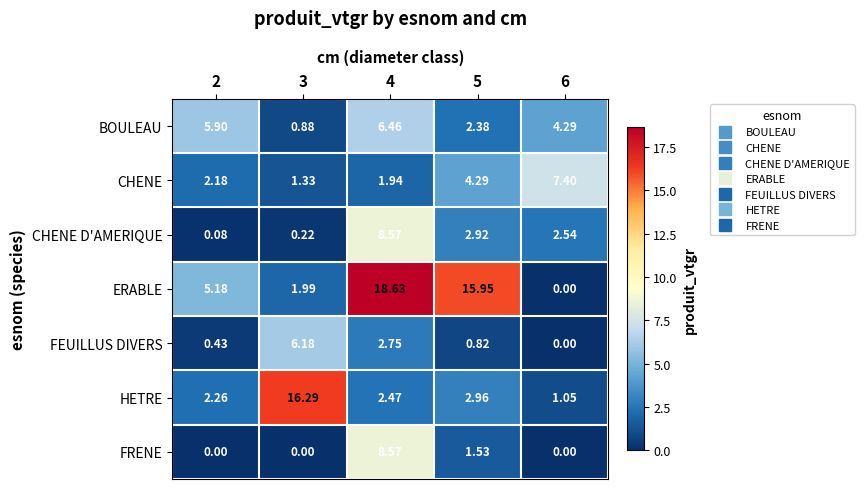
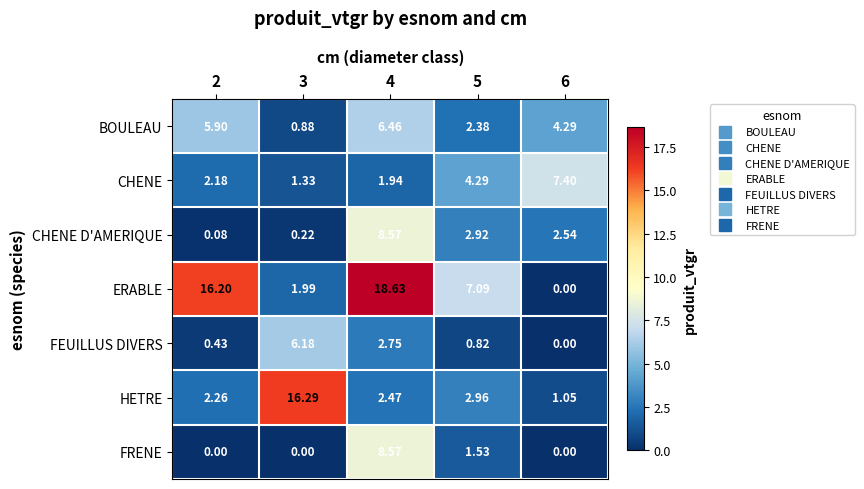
  {
    "BOULEAU": {
      "2": 5.90,
      "3": 0.88,
      "4": 6.46,
      "5": 2.38,
      "6": 4.29
    },
    "CHENE": {
      "2": 2.18,
      "3": 1.33,
      "4": 1.94,
      "5": 4.29,
      "6": 7.40
    },
    "CHENE D'AMERIQUE": {
      "2": 0.08,
      "3": 0.22,
      "5": 2.92,
      "6": 2.54
    },
    "ERABLE": {
-     "2": 5.18,
+     "2": 16.20,
      "3": 1.99,
      "4": 18.63,
-     "5": 15.95,
+     "5": 7.09,
      "6": 0.00
    },
    "FEUILLUS DIVERS": {
      "2": 0.43,
      "3": 6.18,
      "4": 2.75,
      "5": 0.82,
      "6": 0.00
    },
    "HETRE": {
      "2": 2.26,
      "3": 16.29,
      "4": 2.47,
      "5": 2.96,
      "6": 1.05
    },
    "FRENE": {
      "2": 0.00,
      "3": 0.00,
      "5": 1.53,
      "6": 0.00
    }
  }
